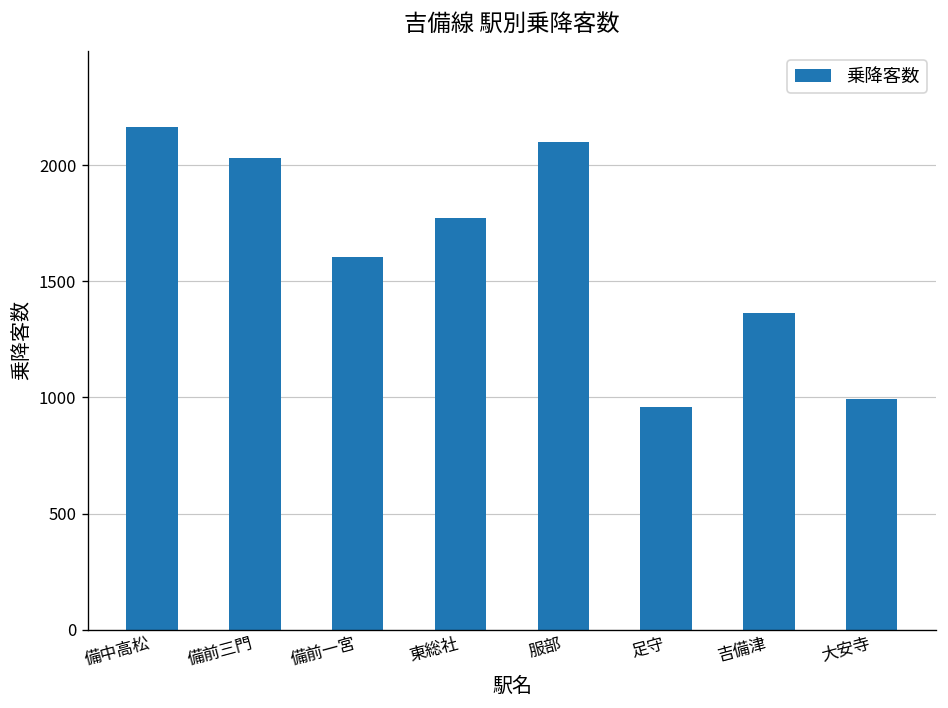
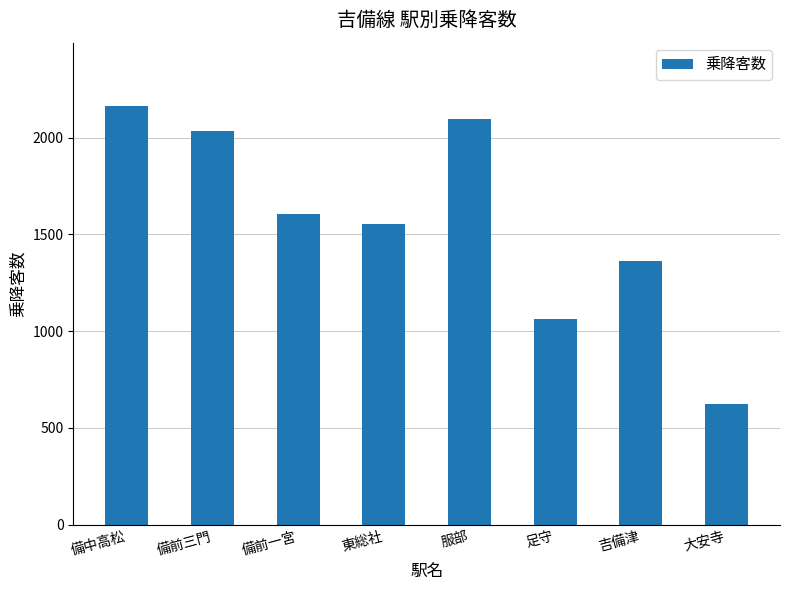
  {
    "備中高松": 2170,
    "備前三門": 2030,
    "備前一宮": 1600,
-   "東総社": 1770,
+   "東総社": 1550,
    "服部": 2100,
-   "足守": 960,
+   "足守": 1060,
    "吉備津": 1360,
-   "大安寺": 1000
+   "大安寺": 620
  }
